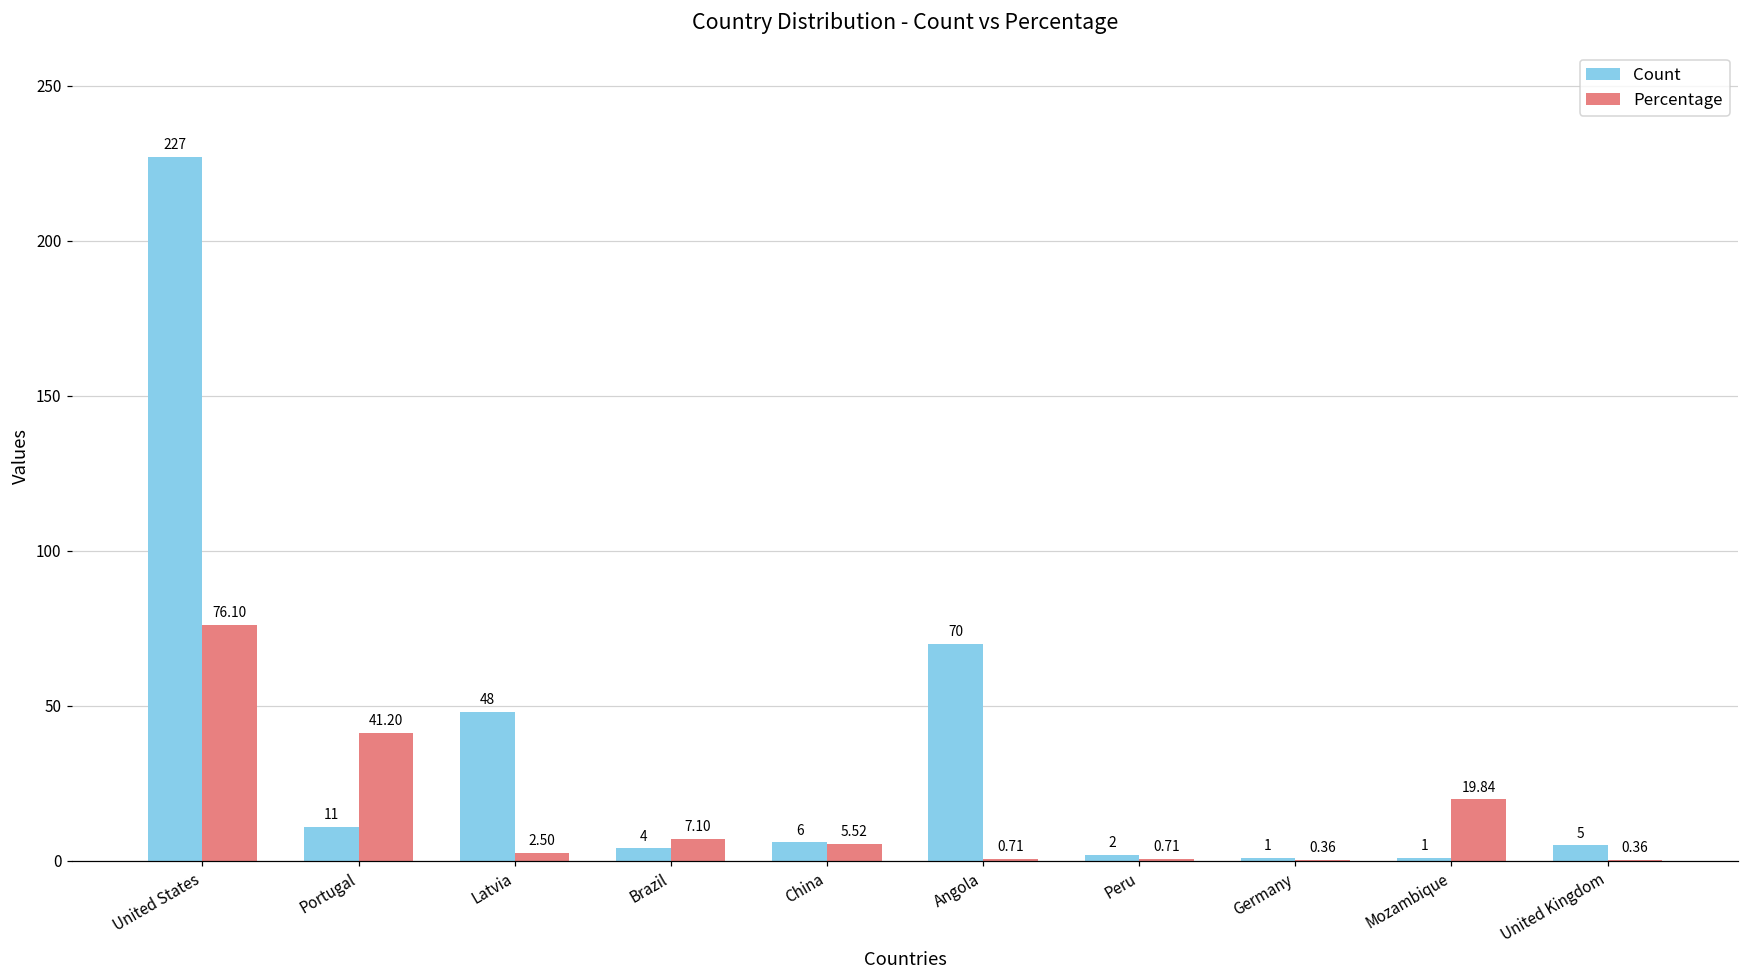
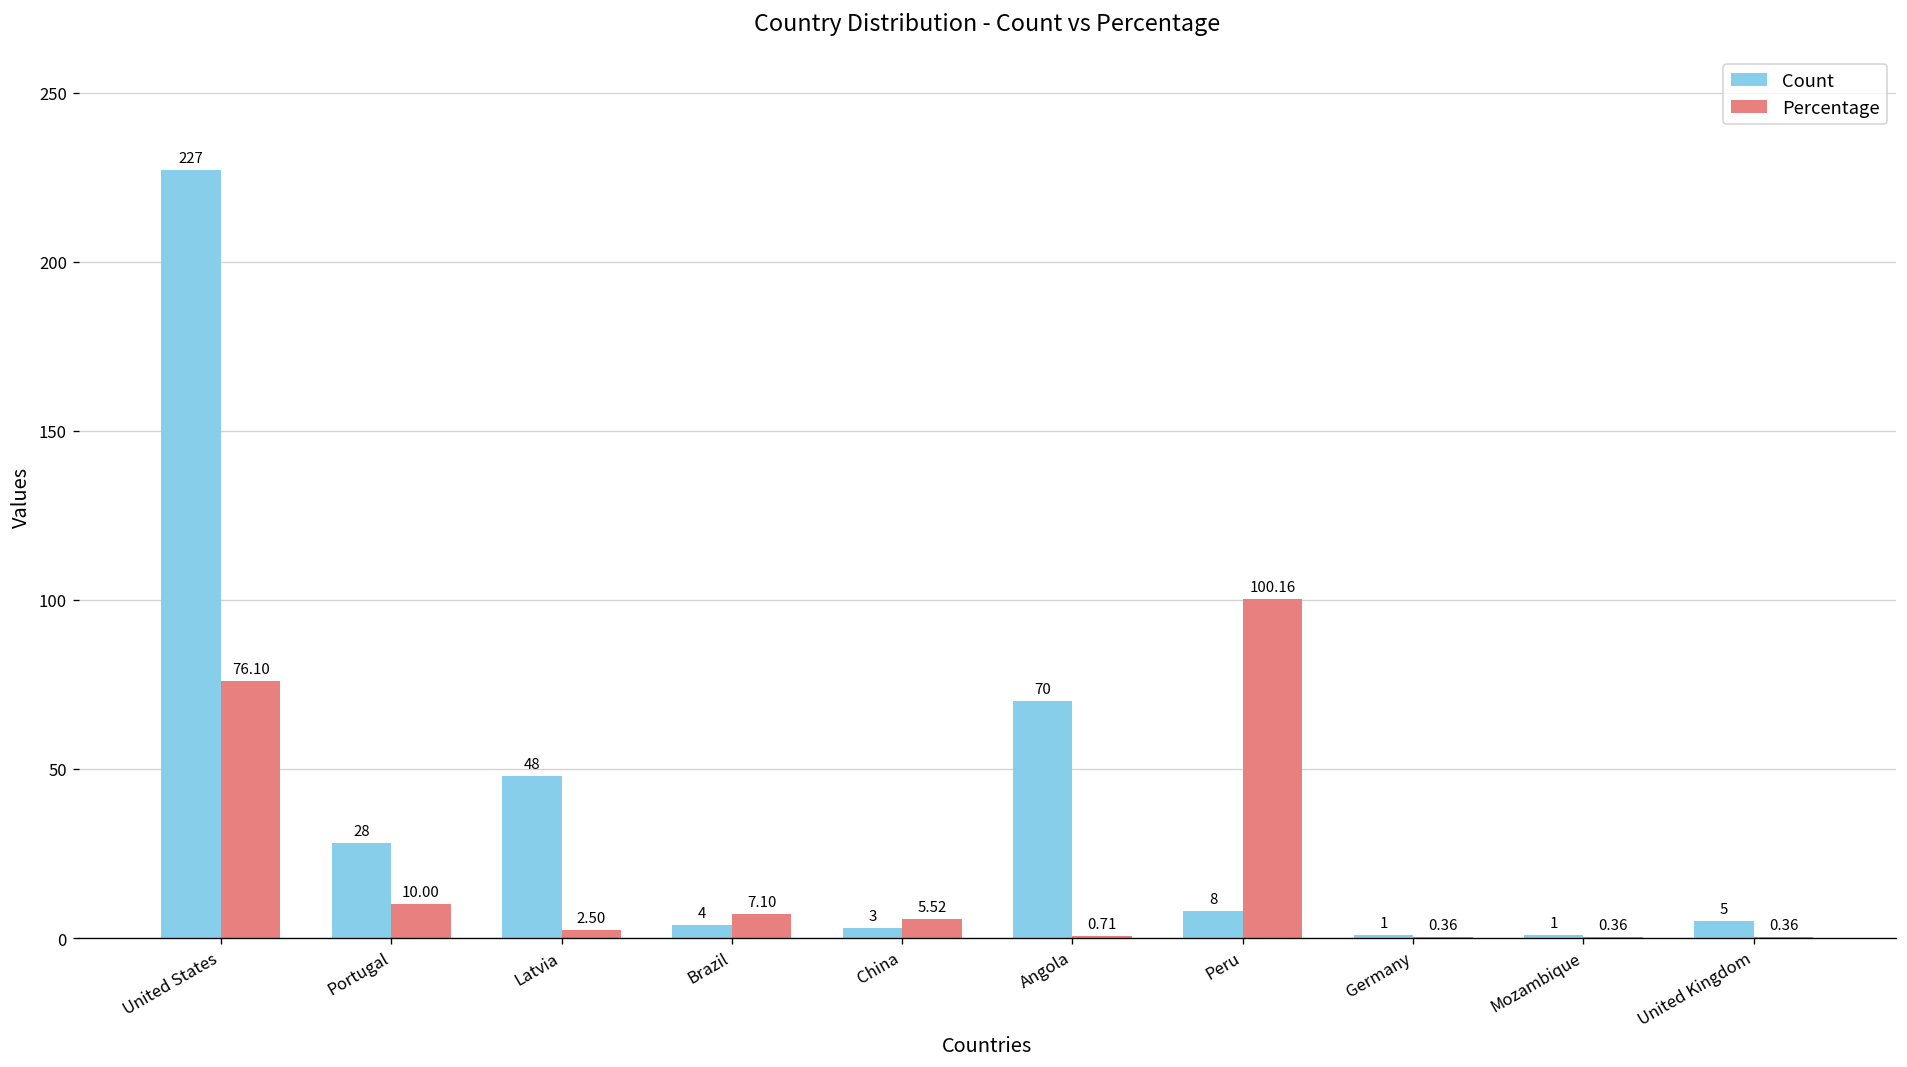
  {
    "Count": {
      "United States": 227,
-     "Portugal": 11,
+     "Portugal": 28,
      "Latvia": 48,
      "Brazil": 4,
-     "China": 6,
+     "China": 3,
      "Angola": 70,
-     "Peru": 2,
+     "Peru": 8,
      "Germany": 1,
      "Mozambique": 1,
      "United Kingdom": 5
    },
    "Percentage": {
      "United States": 76.10,
-     "Portugal": 41.20,
+     "Portugal": 10.00,
      "Latvia": 2.50,
      "Brazil": 7.10,
      "China": 5.52,
      "Angola": 0.71,
-     "Peru": 0.71,
+     "Peru": 100.16,
      "Germany": 0.36,
-     "Mozambique": 19.84,
+     "Mozambique": 0.36,
      "United Kingdom": 0.36
    }
  }
